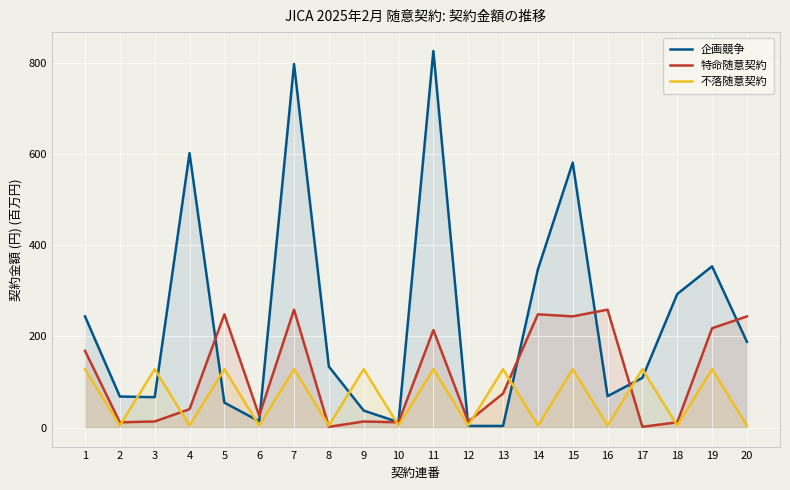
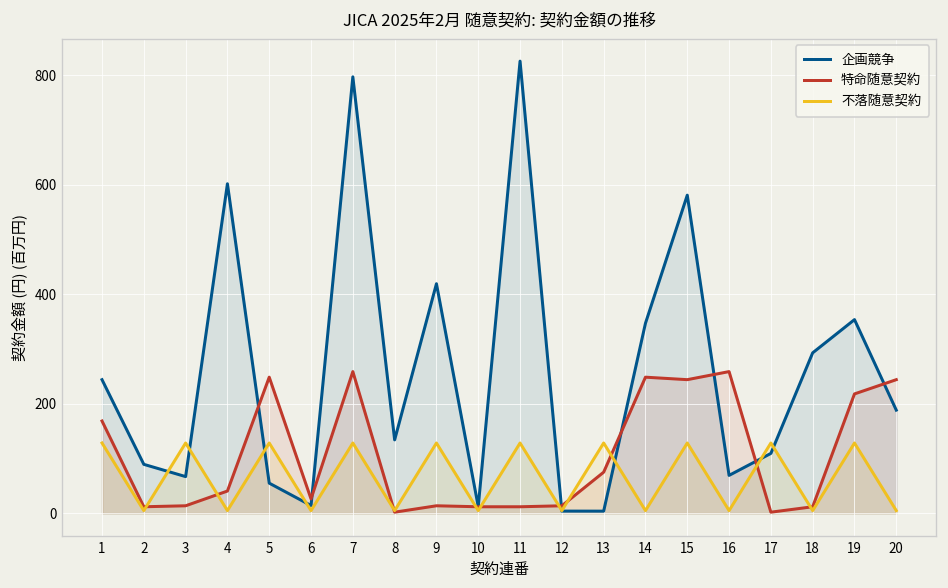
  {
    "企画競争": {
      "1": 240,
-     "2": 70,
+     "2": 90,
      "3": 70,
      "4": 600,
      "5": 60,
      "6": 10,
      "7": 800,
      "8": 130,
-     "9": 40,
+     "9": 420,
      "11": 830,
      "13": 0,
      "14": 350,
      "15": 580,
      "16": 70,
      "17": 110,
      "18": 290,
      "19": 350,
      "20": 190
    },
    "特命随意契約": {
      "1": 170,
      "2": 10,
      "3": 10,
      "4": 40,
      "5": 250,
      "6": 30,
      "7": 260,
      "9": 10,
-     "11": 210,
+     "11": 10,
      "12": 10,
      "13": 80,
      "14": 250,
      "15": 240,
      "16": 260,
      "17": 0,
      "18": 10,
      "19": 220,
      "20": 240
    },
    "不落随意契約": {
      "1": 130,
      "2": 0,
      "3": 130,
      "4": 0,
      "5": 130,
      "6": 0,
      "7": 130,
      "9": 130,
      "10": 0,
      "11": 130,
      "13": 130,
      "14": 0,
      "15": 130,
      "16": 0,
      "17": 130,
      "18": 0,
      "19": 130,
      "20": 0
    }
  }
